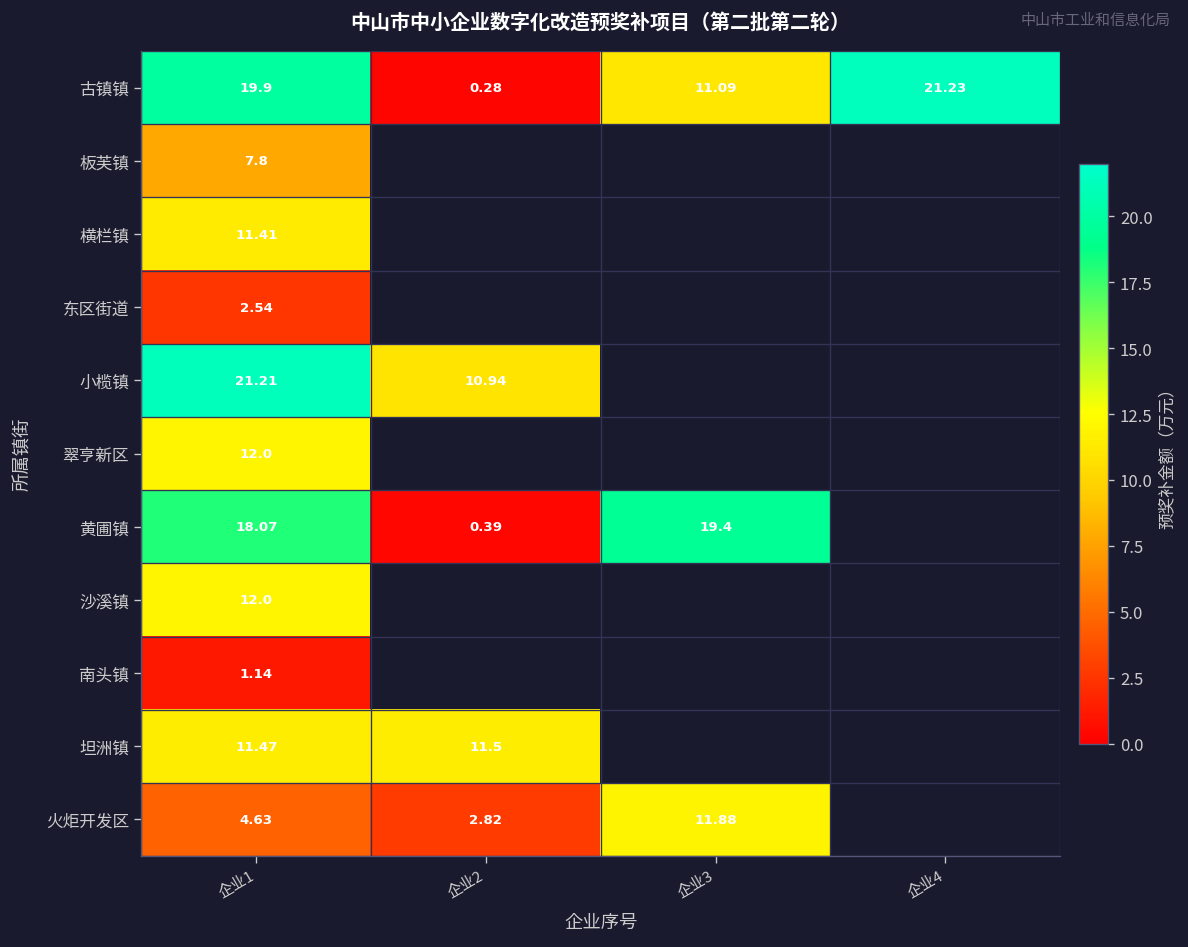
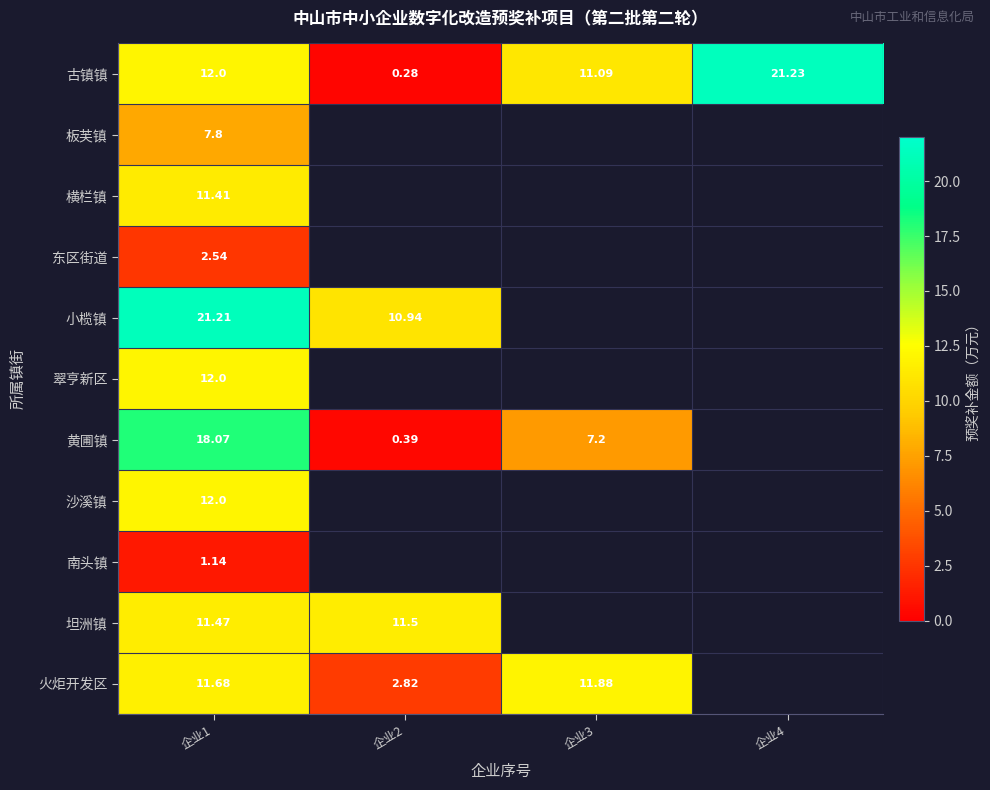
  {
    "古镇镇": {
-     "企业1": 19.9,
+     "企业1": 12.0,
      "企业2": 0.28,
      "企业3": 11.09,
      "企业4": 21.23
    },
    "板芙镇": {
      "企业1": 7.8
    },
    "横栏镇": {
      "企业1": 11.41
    },
    "东区街道": {
      "企业1": 2.54
    },
    "小榄镇": {
      "企业1": 21.21,
      "企业2": 10.94
    },
    "翠亨新区": {
      "企业1": 12.0
    },
    "黄圃镇": {
      "企业1": 18.07,
      "企业2": 0.39,
-     "企业3": 19.4
+     "企业3": 7.2
    },
    "沙溪镇": {
      "企业1": 12.0
    },
    "南头镇": {
      "企业1": 1.14
    },
    "坦洲镇": {
      "企业1": 11.47,
      "企业2": 11.5
    },
    "火炬开发区": {
-     "企业1": 4.63,
+     "企业1": 11.68,
      "企业2": 2.82,
      "企业3": 11.88
    }
  }
